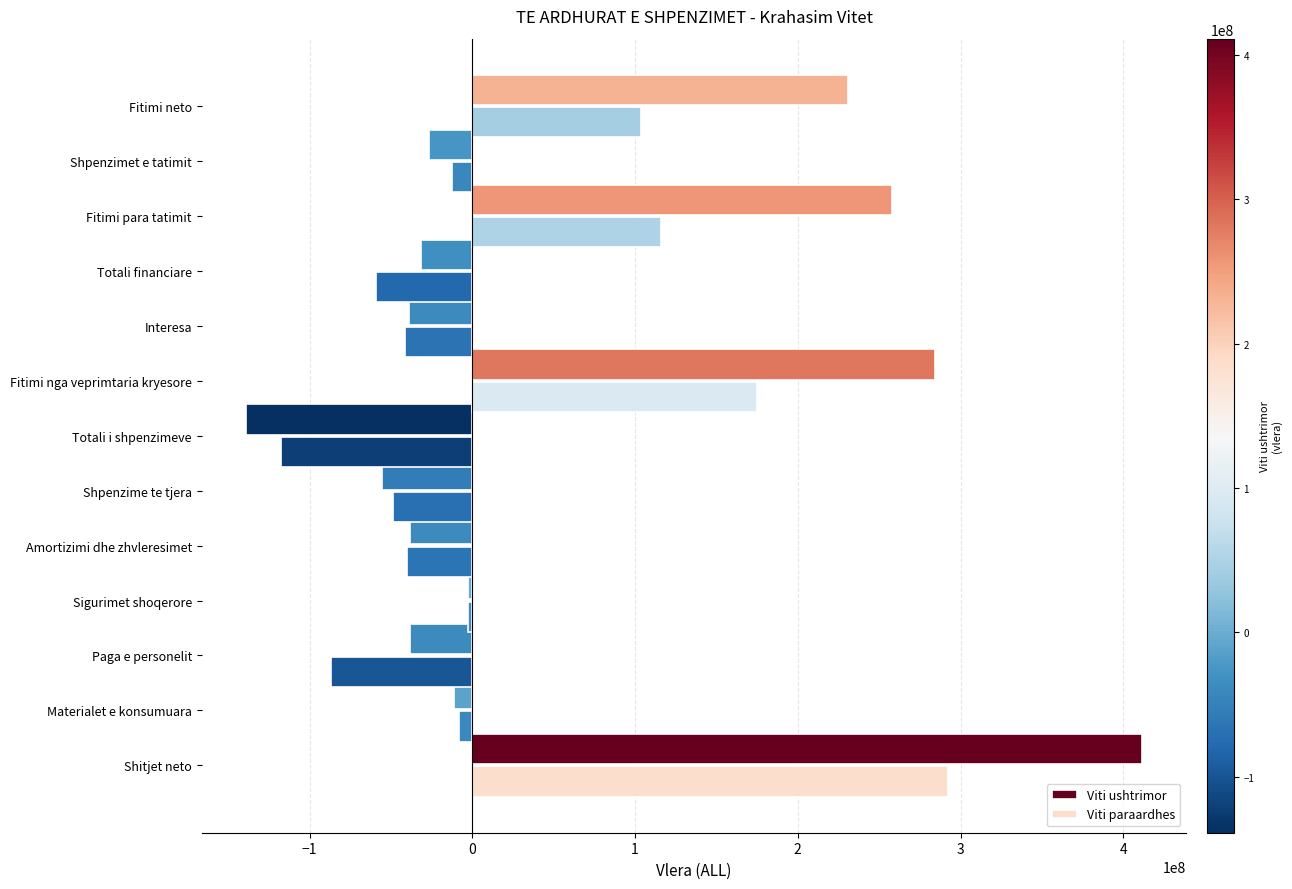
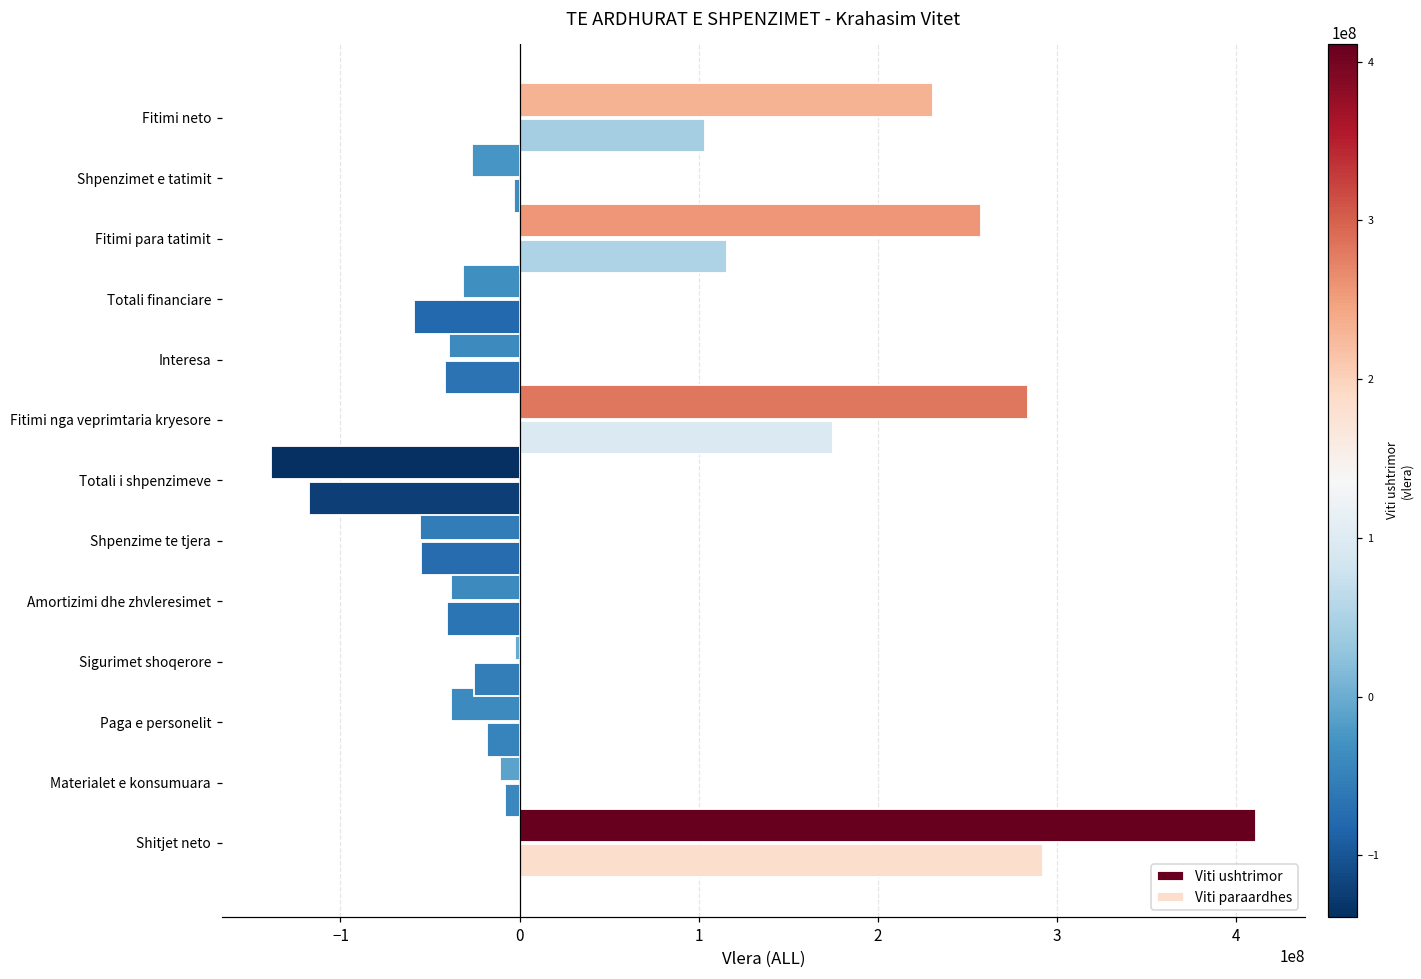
  {
    "Viti ushtrimor": {
      "Fitimi neto": 231000000,
      "Shpenzimet e tatimit": -27000000,
      "Fitimi para tatimit": 258000000,
      "Totali financiare": -31000000,
      "Interesa": -39000000,
      "Fitimi nga veprimtaria kryesore": 284000000,
      "Totali i shpenzimeve": -139000000,
      "Shpenzime te tjera": -56000000,
      "Amortizimi dhe zhvleresimet": -38000000,
      "Sigurimet shoqerore": -2000000,
      "Paga e personelit": -38000000,
      "Materialet e konsumuara": -11000000,
      "Shitjet neto": 411000000
    },
    "Viti paraardhes": {
      "Fitimi neto": 103000000,
-     "Shpenzimet e tatimit": -13000000,
+     "Shpenzimet e tatimit": -3000000,
      "Fitimi para tatimit": 116000000,
      "Totali financiare": -59000000,
      "Interesa": -42000000,
      "Fitimi nga veprimtaria kryesore": 175000000,
      "Totali i shpenzimeve": -118000000,
-     "Shpenzime te tjera": -49000000,
+     "Shpenzime te tjera": -55000000,
      "Amortizimi dhe zhvleresimet": -40000000,
-     "Sigurimet shoqerore": -2000000,
-     "Paga e personelit": -87000000,
+     "Sigurimet shoqerore": -25000000,
+     "Paga e personelit": -18000000,
      "Materialet e konsumuara": -8000000,
      "Shitjet neto": 292000000
    }
  }
